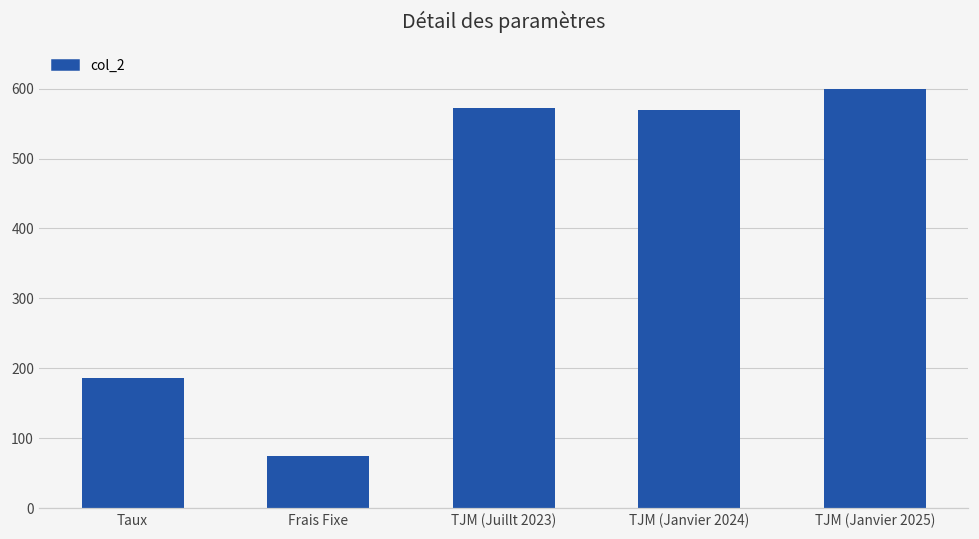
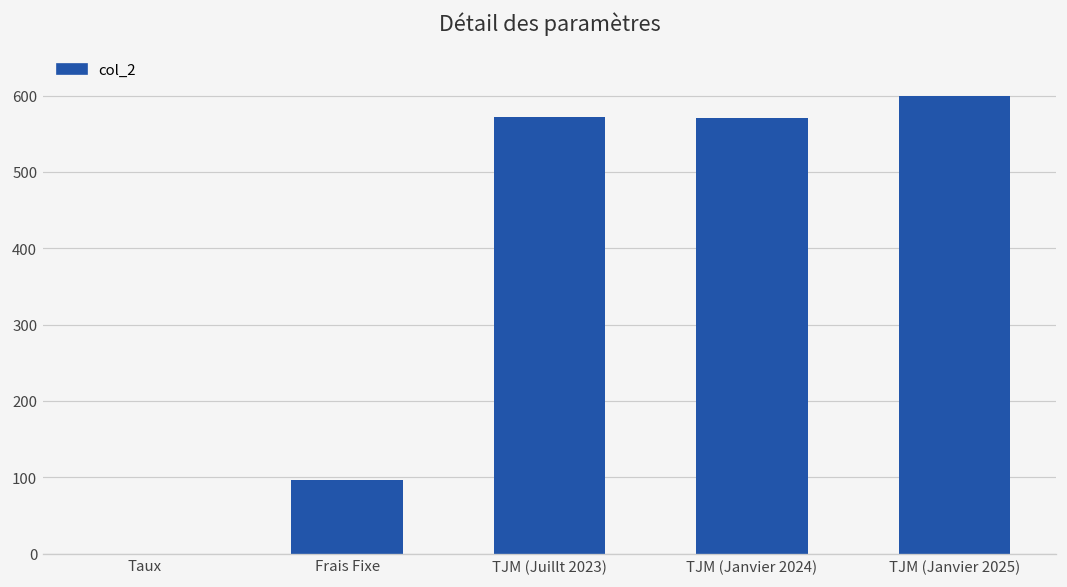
  {
-   "Taux": 190,
-   "Frais Fixe": 80,
+   "Taux": 0,
+   "Frais Fixe": 100,
    "TJM (Juillt 2023)": 570,
    "TJM (Janvier 2024)": 570,
    "TJM (Janvier 2025)": 600
  }
